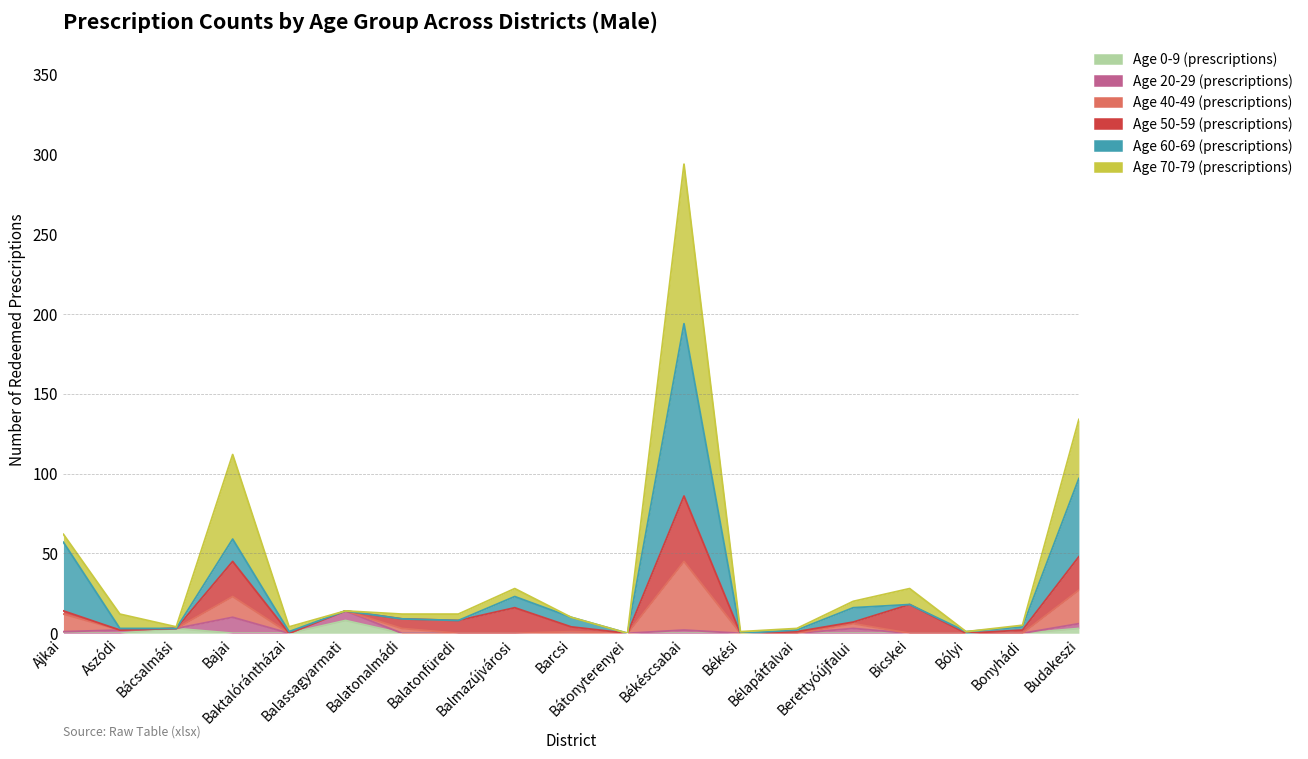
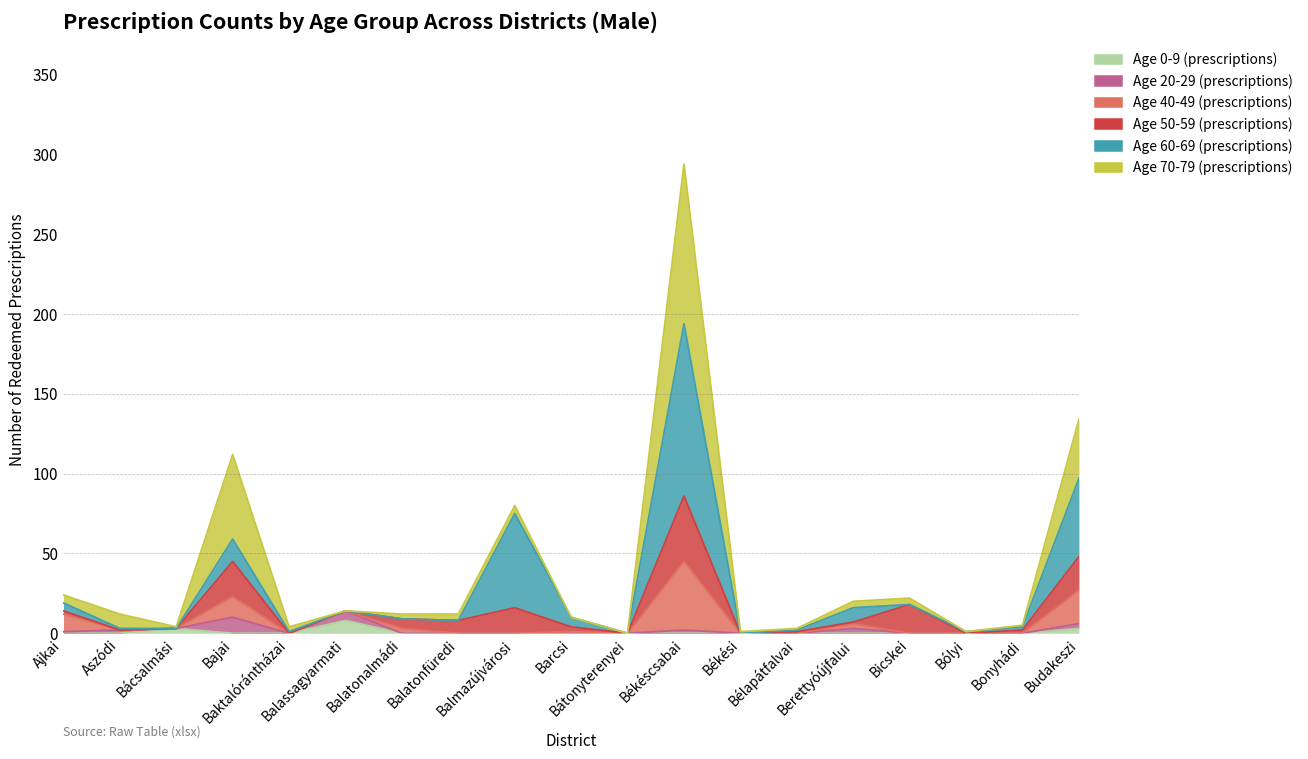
  {
    "Age 0-9 (prescriptions)": {
      "Aszódi": 0,
      "Bajai": 0,
      "Balassagyarmati": 8,
      "Békéscsabai": 0,
      "Berettyóújfalui": 0,
      "Budakeszi": 3
    },
    "Age 60-69 (prescriptions)": {
-     "Ajkai": 43,
+     "Ajkai": 5,
      "Bajai": 14,
-     "Balmazújvárosi": 7,
+     "Balmazújvárosi": 59,
      "Békéscsabai": 108,
      "Berettyóújfalui": 9,
      "Budakeszi": 49
    },
    "Age 70-79 (prescriptions)": {
      "Ajkai": 5,
      "Aszódi": 9,
      "Bajai": 53,
      "Baktalórántházai": 3,
      "Balatonalmádi": 3,
      "Balatonfüredi": 4,
      "Balmazújvárosi": 5,
      "Békéscsabai": 100,
      "Berettyóújfalui": 4,
-     "Bicskei": 10,
+     "Bicskei": 4,
      "Budakeszi": 37
    }
  }
